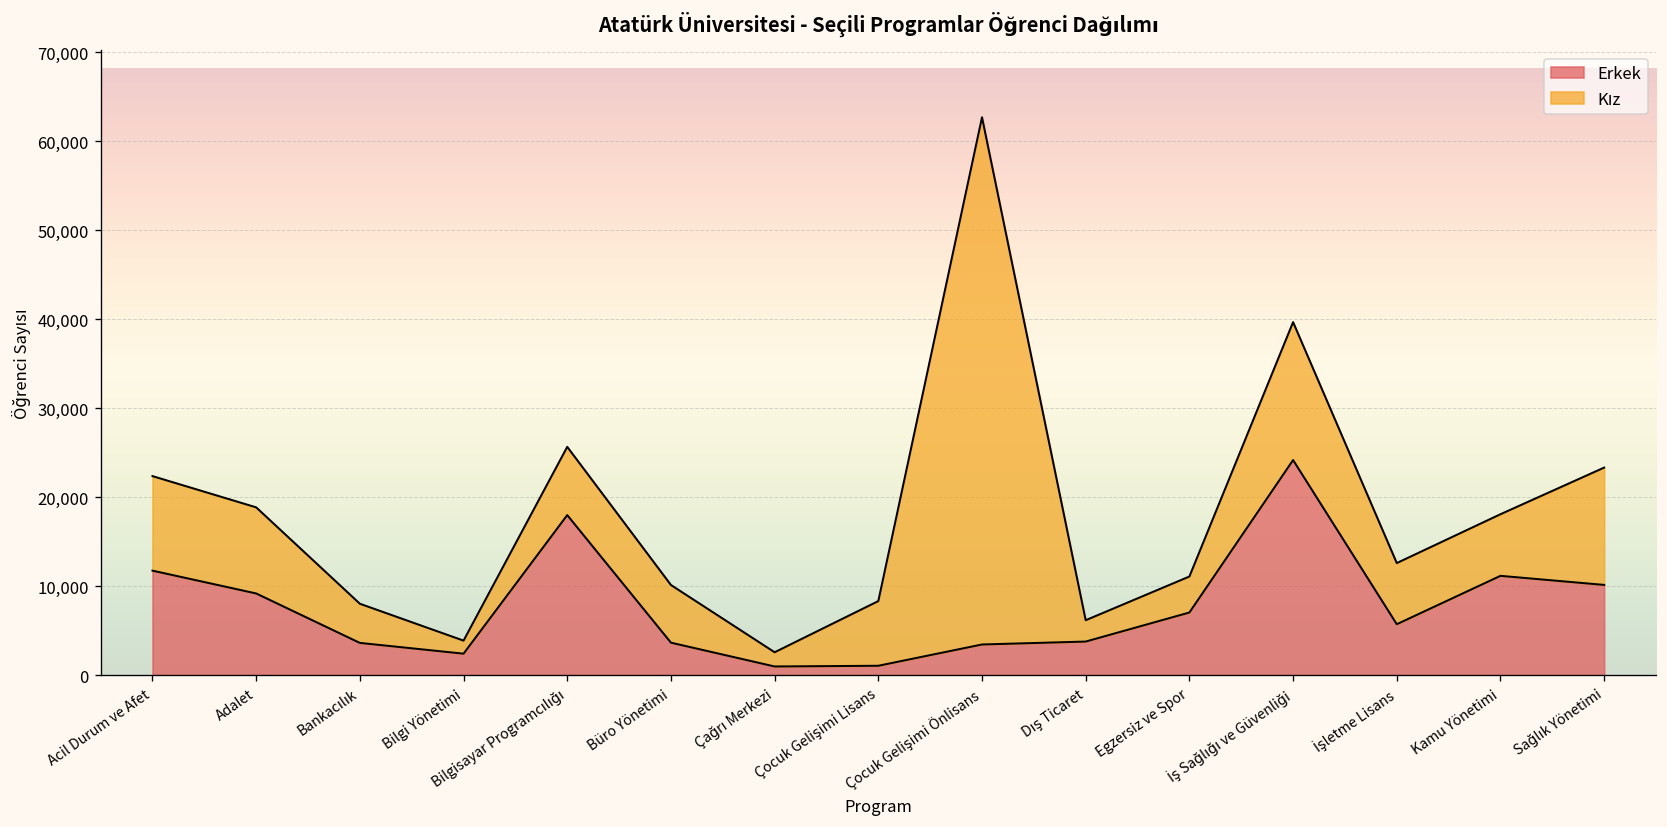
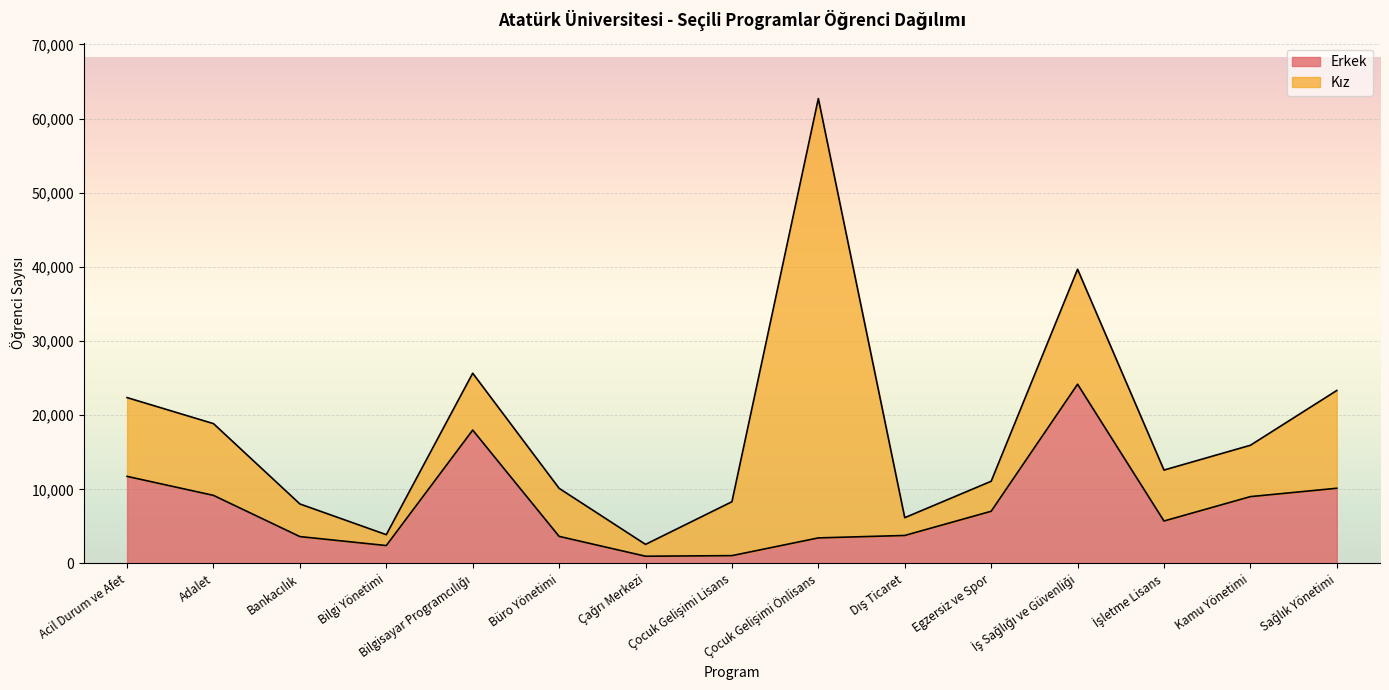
  {
    "Erkek": {
      "Acil Durum ve Afet": "12,000",
      "Adalet": "9,000",
      "Bankacılık": "4,000",
      "Bilgi Yönetimi": "2,000",
      "Bilgisayar Programcılığı": "18,000",
      "Büro Yönetimi": "4,000",
      "Çağrı Merkezi": "1,000",
      "Çocuk Gelişimi Lisans": "1,000",
      "Çocuk Gelişimi Önlisans": "3,000",
      "Dış Ticaret": "4,000",
      "Egzersiz ve Spor": "7,000",
      "İş Sağlığı ve Güvenliği": "24,000",
      "İşletme Lisans": "6,000",
-     "Kamu Yönetimi": "11,000",
+     "Kamu Yönetimi": "9,000",
      "Sağlık Yönetimi": "10,000"
    },
    "Kız": {
      "Acil Durum ve Afet": "11,000",
      "Adalet": "10,000",
      "Bankacılık": "4,000",
      "Bilgi Yönetimi": "1,000",
      "Bilgisayar Programcılığı": "8,000",
      "Büro Yönetimi": "6,000",
      "Çağrı Merkezi": "2,000",
      "Çocuk Gelişimi Lisans": "7,000",
      "Çocuk Gelişimi Önlisans": "59,000",
      "Dış Ticaret": "2,000",
      "Egzersiz ve Spor": "4,000",
      "İş Sağlığı ve Güvenliği": "16,000",
      "İşletme Lisans": "7,000",
      "Kamu Yönetimi": "7,000",
      "Sağlık Yönetimi": "13,000"
    }
  }
